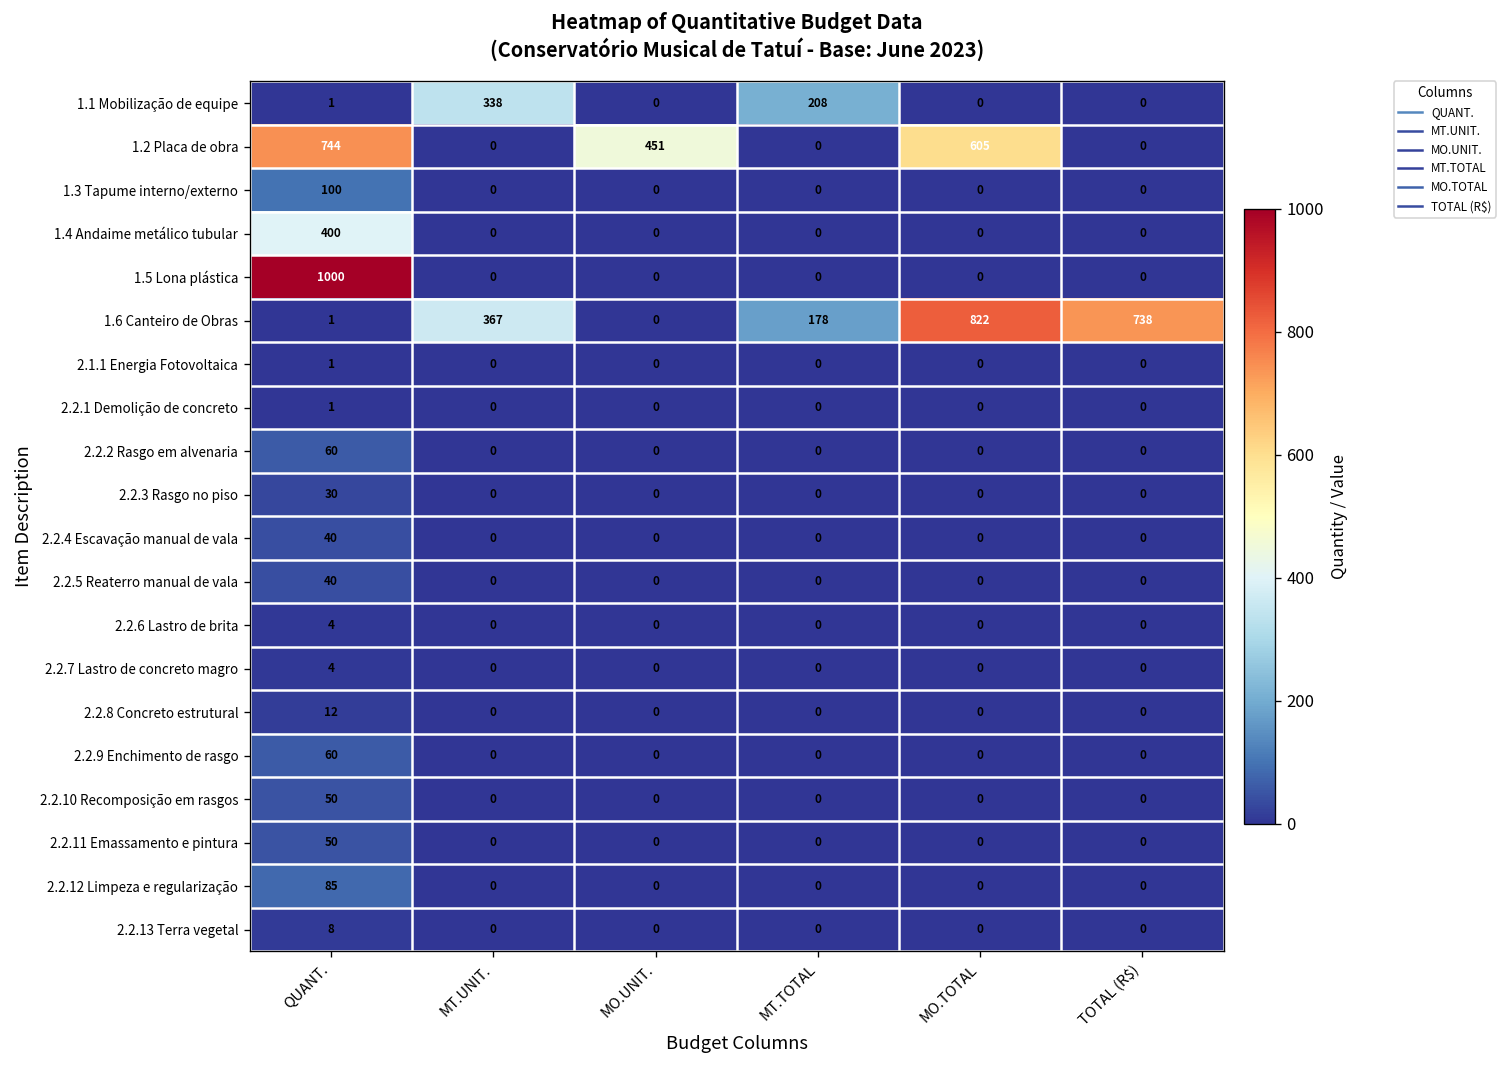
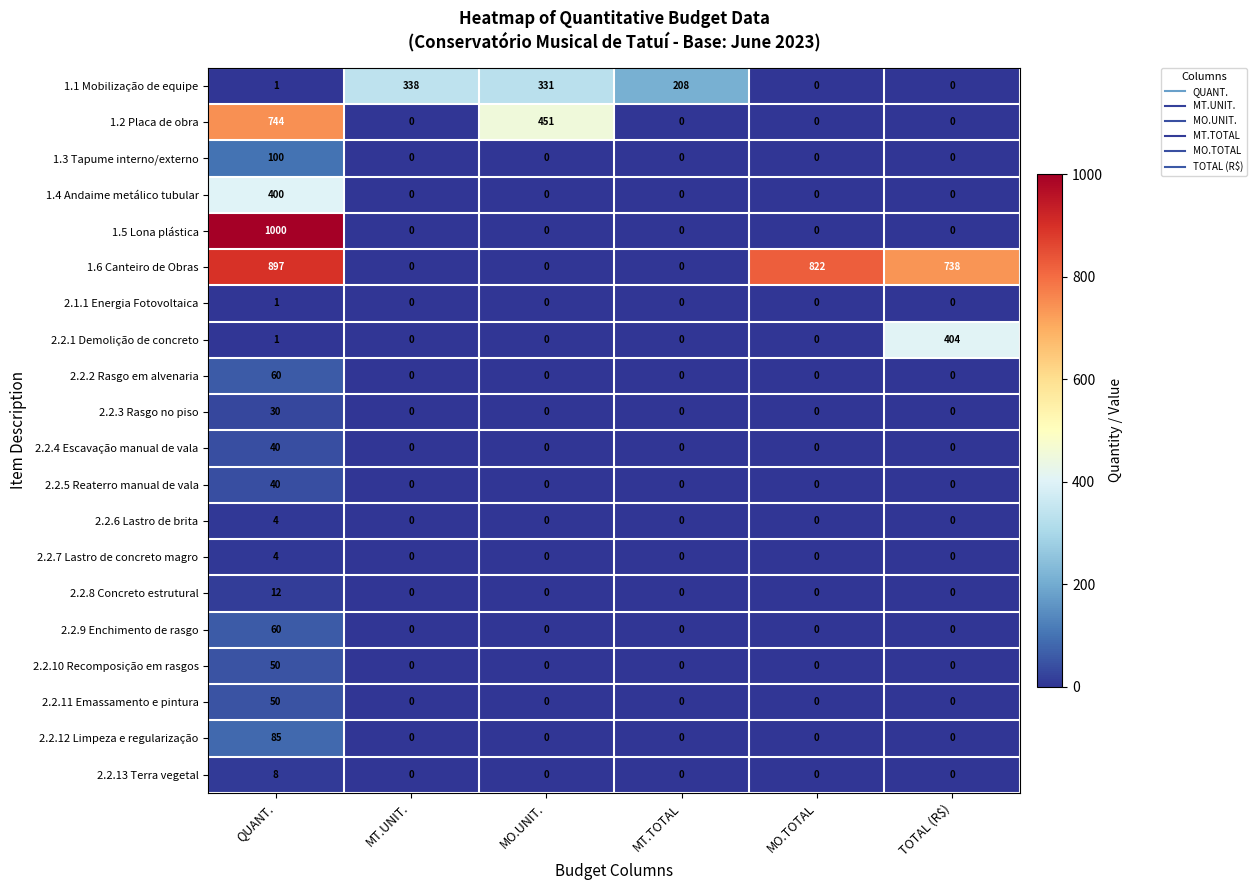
  {
    "1.1 Mobilização de equipe": {
      "QUANT.": 1,
      "MT.UNIT.": 338,
-     "MO.UNIT.": 0,
+     "MO.UNIT.": 331,
      "MT.TOTAL": 208,
      "MO.TOTAL": 0,
      "TOTAL (R$)": 0
    },
    "1.2 Placa de obra": {
      "QUANT.": 744,
      "MT.UNIT.": 0,
      "MO.UNIT.": 451,
      "MT.TOTAL": 0,
-     "MO.TOTAL": 605,
+     "MO.TOTAL": 0,
      "TOTAL (R$)": 0
    },
    "1.3 Tapume interno/externo": {
      "QUANT.": 100,
      "MT.UNIT.": 0,
      "MO.UNIT.": 0,
      "MT.TOTAL": 0,
      "MO.TOTAL": 0,
      "TOTAL (R$)": 0
    },
    "1.4 Andaime metálico tubular": {
      "QUANT.": 400,
      "MT.UNIT.": 0,
      "MO.UNIT.": 0,
      "MT.TOTAL": 0,
      "MO.TOTAL": 0,
      "TOTAL (R$)": 0
    },
    "1.5 Lona plástica": {
      "QUANT.": 1000,
      "MT.UNIT.": 0,
      "MO.UNIT.": 0,
      "MT.TOTAL": 0,
      "MO.TOTAL": 0,
      "TOTAL (R$)": 0
    },
    "1.6 Canteiro de Obras": {
-     "QUANT.": 1,
-     "MT.UNIT.": 367,
+     "QUANT.": 897,
+     "MT.UNIT.": 0,
      "MO.UNIT.": 0,
-     "MT.TOTAL": 178,
+     "MT.TOTAL": 0,
      "MO.TOTAL": 822,
      "TOTAL (R$)": 738
    },
    "2.1.1 Energia Fotovoltaica": {
      "QUANT.": 1,
      "MT.UNIT.": 0,
      "MO.UNIT.": 0,
      "MT.TOTAL": 0,
      "MO.TOTAL": 0,
      "TOTAL (R$)": 0
    },
    "2.2.1 Demolição de concreto": {
      "QUANT.": 1,
      "MT.UNIT.": 0,
      "MO.UNIT.": 0,
      "MT.TOTAL": 0,
      "MO.TOTAL": 0,
-     "TOTAL (R$)": 0
+     "TOTAL (R$)": 404
    },
    "2.2.2 Rasgo em alvenaria": {
      "QUANT.": 60,
      "MT.UNIT.": 0,
      "MO.UNIT.": 0,
      "MT.TOTAL": 0,
      "MO.TOTAL": 0,
      "TOTAL (R$)": 0
    },
    "2.2.3 Rasgo no piso": {
      "QUANT.": 30,
      "MT.UNIT.": 0,
      "MO.UNIT.": 0,
      "MT.TOTAL": 0,
      "MO.TOTAL": 0,
      "TOTAL (R$)": 0
    },
    "2.2.4 Escavação manual de vala": {
      "QUANT.": 40,
      "MT.UNIT.": 0,
      "MO.UNIT.": 0,
      "MT.TOTAL": 0,
      "MO.TOTAL": 0,
      "TOTAL (R$)": 0
    },
    "2.2.5 Reaterro manual de vala": {
      "QUANT.": 40,
      "MT.UNIT.": 0,
      "MO.UNIT.": 0,
      "MT.TOTAL": 0,
      "MO.TOTAL": 0,
      "TOTAL (R$)": 0
    },
    "2.2.6 Lastro de brita": {
      "QUANT.": 4,
      "MT.UNIT.": 0,
      "MO.UNIT.": 0,
      "MT.TOTAL": 0,
      "MO.TOTAL": 0,
      "TOTAL (R$)": 0
    },
    "2.2.7 Lastro de concreto magro": {
      "QUANT.": 4,
      "MT.UNIT.": 0,
      "MO.UNIT.": 0,
      "MT.TOTAL": 0,
      "MO.TOTAL": 0,
      "TOTAL (R$)": 0
    },
    "2.2.8 Concreto estrutural": {
      "QUANT.": 12,
      "MT.UNIT.": 0,
      "MO.UNIT.": 0,
      "MT.TOTAL": 0,
      "MO.TOTAL": 0,
      "TOTAL (R$)": 0
    },
    "2.2.9 Enchimento de rasgo": {
      "QUANT.": 60,
      "MT.UNIT.": 0,
      "MO.UNIT.": 0,
      "MT.TOTAL": 0,
      "MO.TOTAL": 0,
      "TOTAL (R$)": 0
    },
    "2.2.10 Recomposição em rasgos": {
      "QUANT.": 50,
      "MT.UNIT.": 0,
      "MO.UNIT.": 0,
      "MT.TOTAL": 0,
      "MO.TOTAL": 0,
      "TOTAL (R$)": 0
    },
    "2.2.11 Emassamento e pintura": {
      "QUANT.": 50,
      "MT.UNIT.": 0,
      "MO.UNIT.": 0,
      "MT.TOTAL": 0,
      "MO.TOTAL": 0,
      "TOTAL (R$)": 0
    },
    "2.2.12 Limpeza e regularização": {
      "QUANT.": 85,
      "MT.UNIT.": 0,
      "MO.UNIT.": 0,
      "MT.TOTAL": 0,
      "MO.TOTAL": 0,
      "TOTAL (R$)": 0
    },
    "2.2.13 Terra vegetal": {
      "QUANT.": 8,
      "MT.UNIT.": 0,
      "MO.UNIT.": 0,
      "MT.TOTAL": 0,
      "MO.TOTAL": 0,
      "TOTAL (R$)": 0
    }
  }
